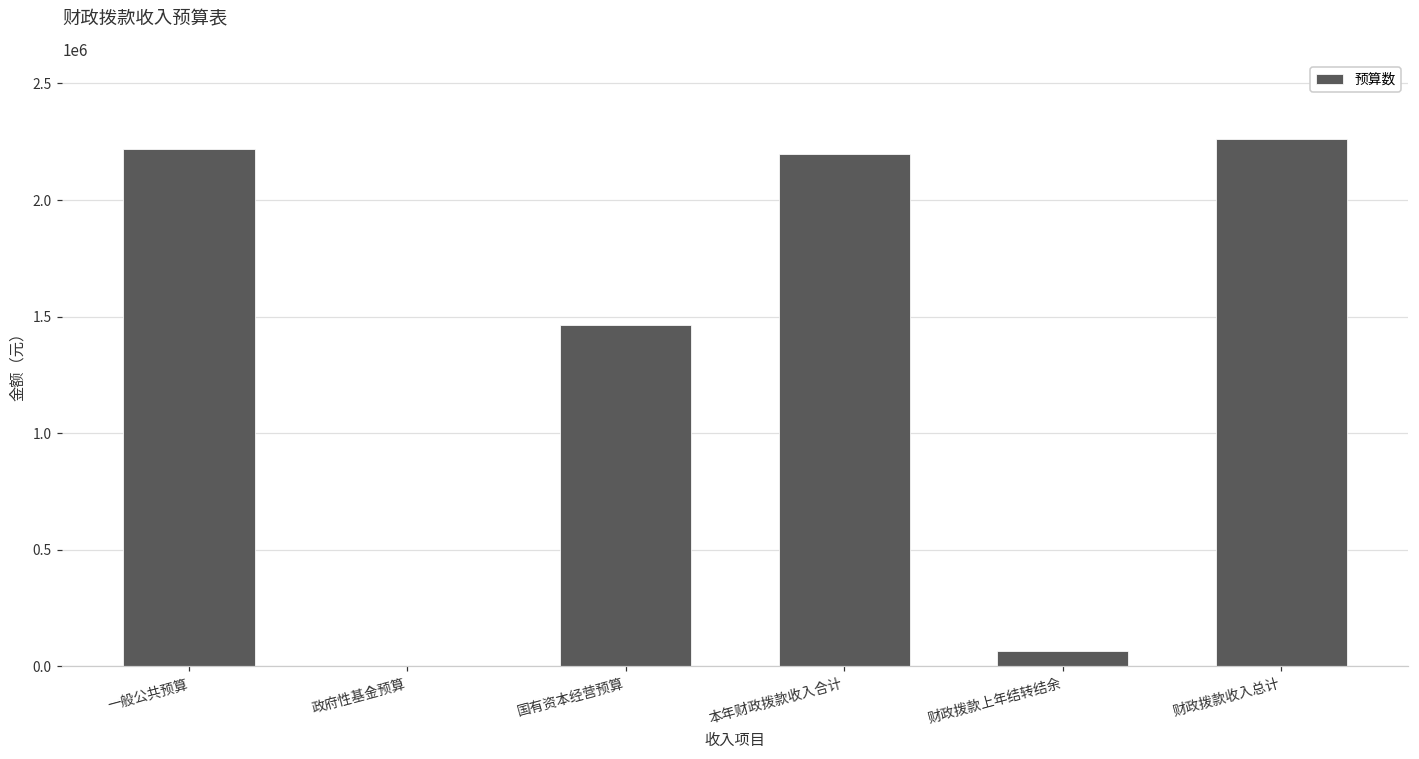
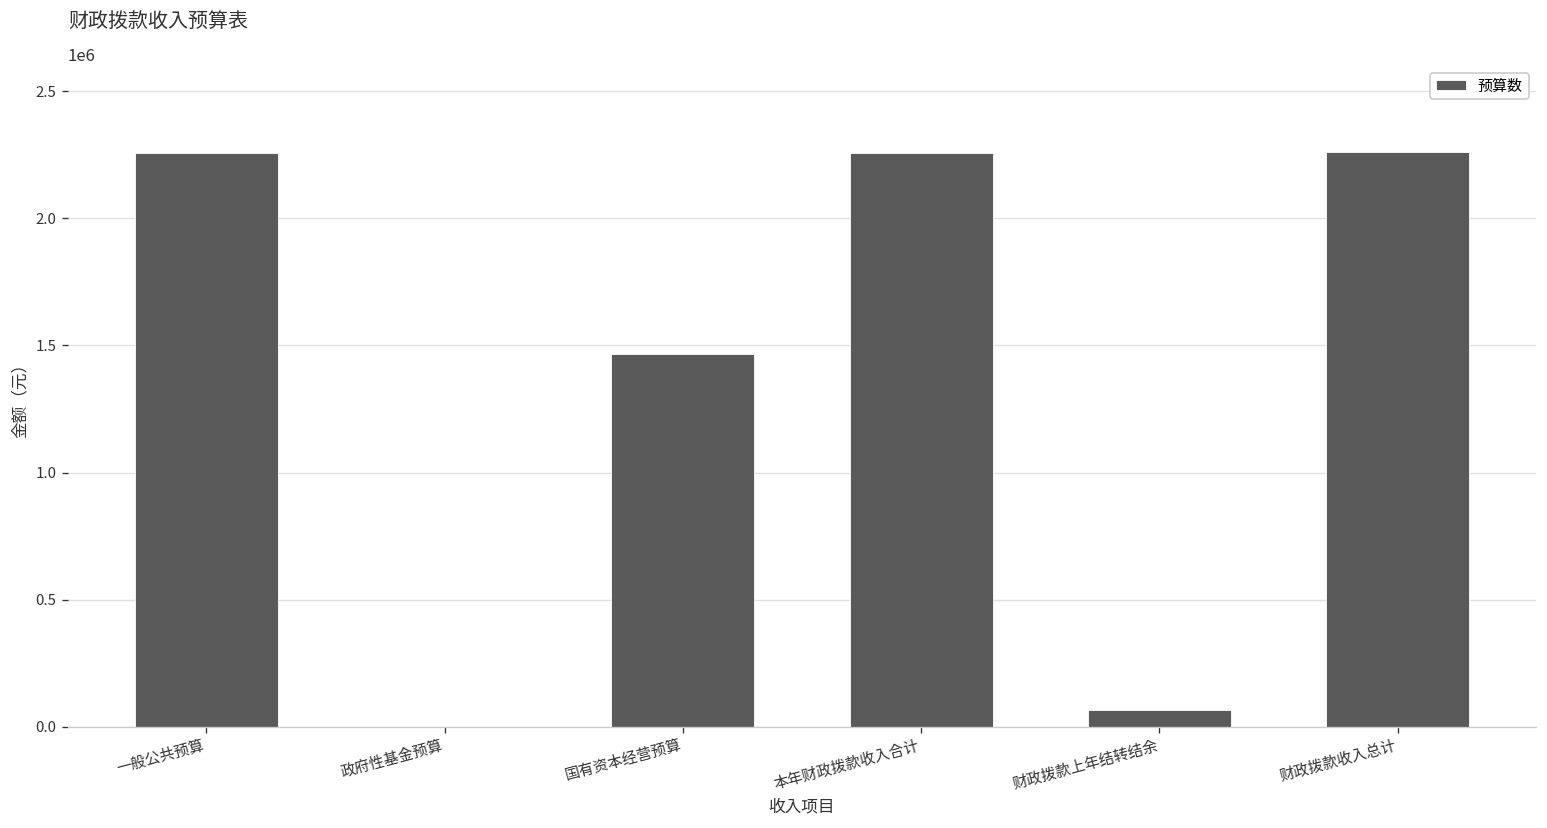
  {
-   "一般公共预算": 2220000,
+   "一般公共预算": 2260000,
    "政府性基金预算": 0,
    "国有资本经营预算": 1470000,
-   "本年财政拨款收入合计": 2200000,
+   "本年财政拨款收入合计": 2260000,
    "财政拨款上年结转结余": 70000,
    "财政拨款收入总计": 2260000
  }
